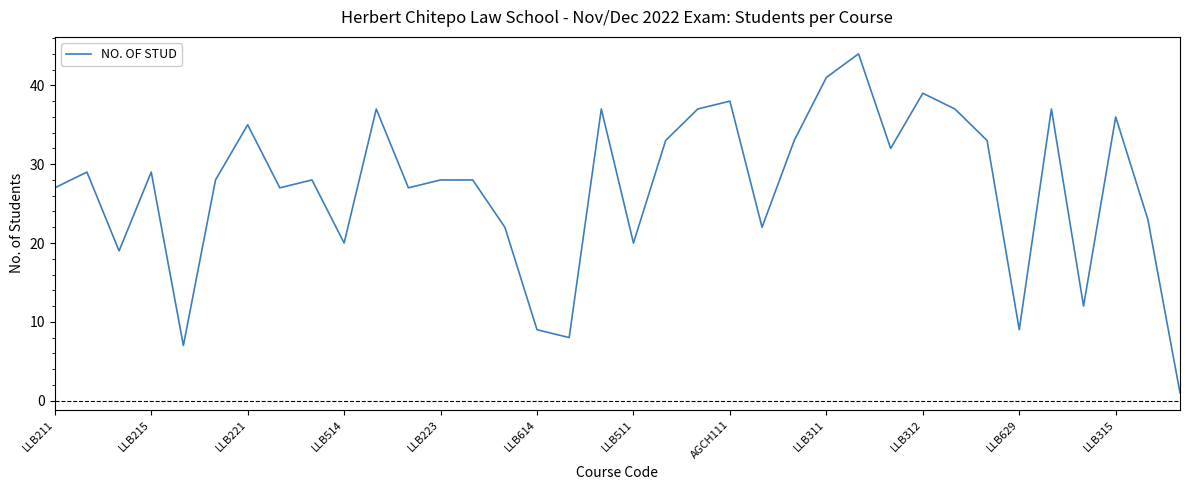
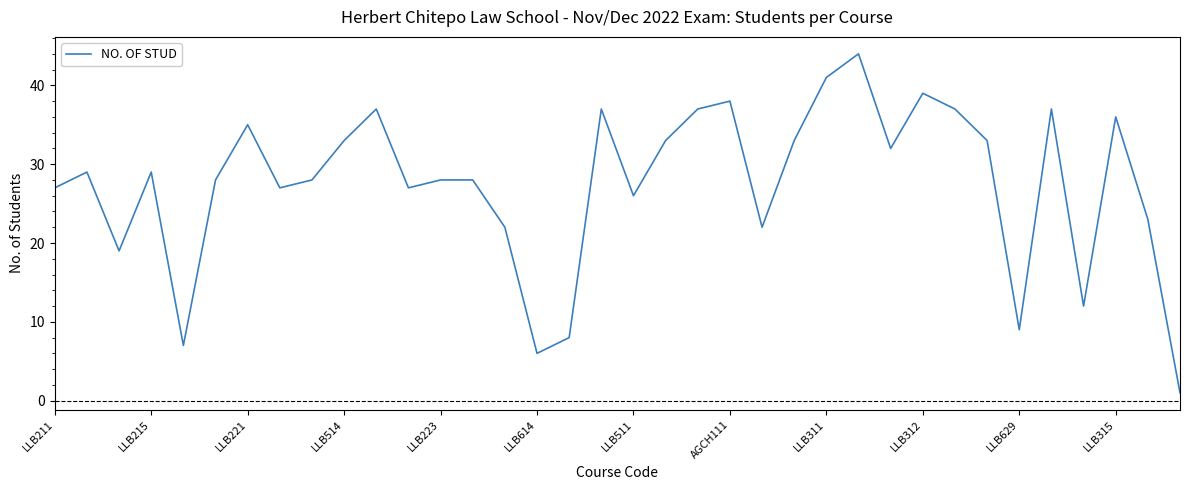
  {
    "LLB211": 27,
    "LLB215": 29,
    "LLB221": 35,
-   "LLB514": 20,
+   "LLB514": 33,
    "LLB223": 28,
-   "LLB614": 9,
-   "LLB511": 20,
+   "LLB614": 6,
+   "LLB511": 26,
    "AGCH111": 38,
    "LLB311": 41,
    "LLB312": 39,
    "LLB629": 9,
    "LLB315": 36
  }
